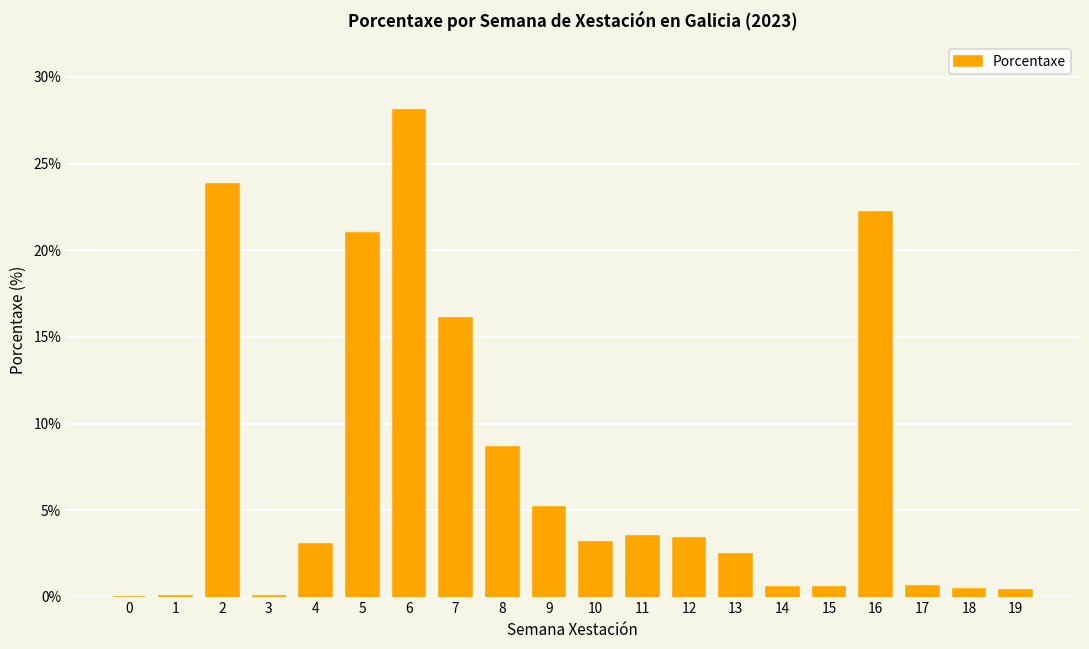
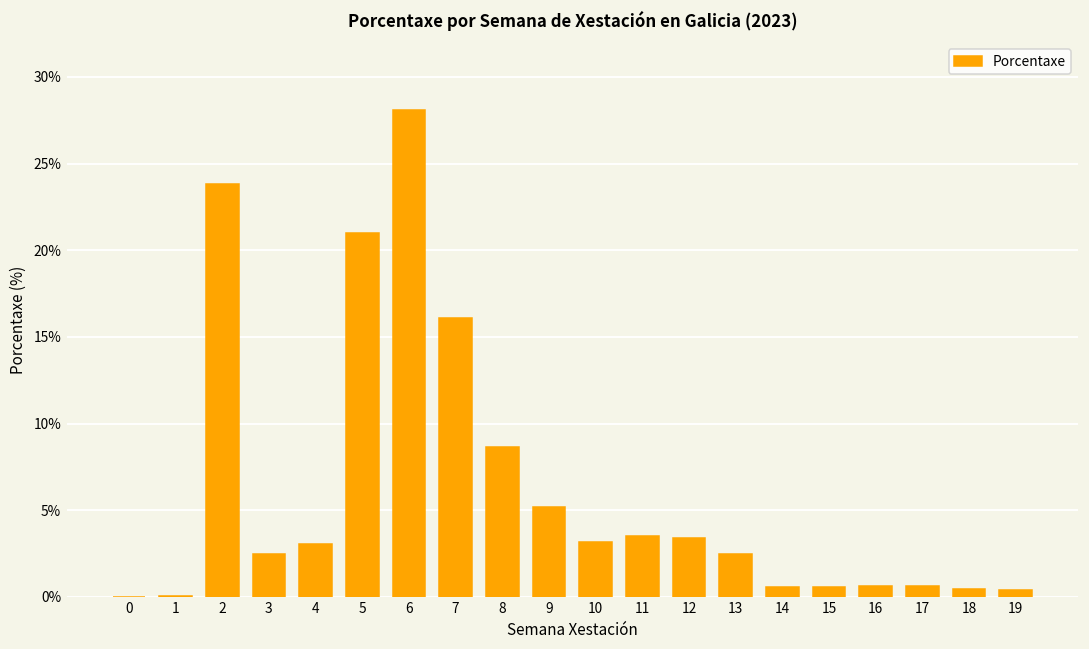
  {
    "0": "0.0%",
    "2": "23.8%",
-   "3": "0.0%",
+   "3": "2.5%",
    "4": "3.0%",
    "5": "21.0%",
    "6": "28.1%",
    "7": "16.1%",
    "8": "8.7%",
    "9": "5.2%",
    "10": "3.2%",
    "11": "3.5%",
    "12": "3.4%",
    "13": "2.5%",
    "14": "0.6%",
    "15": "0.6%",
-   "16": "22.2%",
+   "16": "0.7%",
    "17": "0.7%",
    "18": "0.5%",
    "19": "0.4%"
  }
